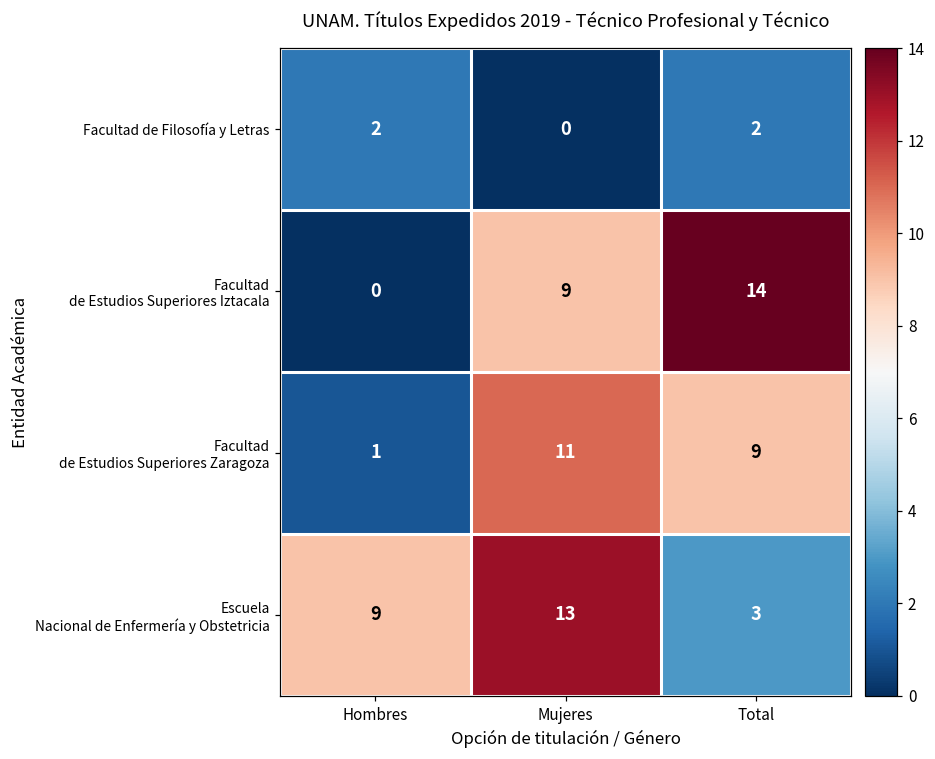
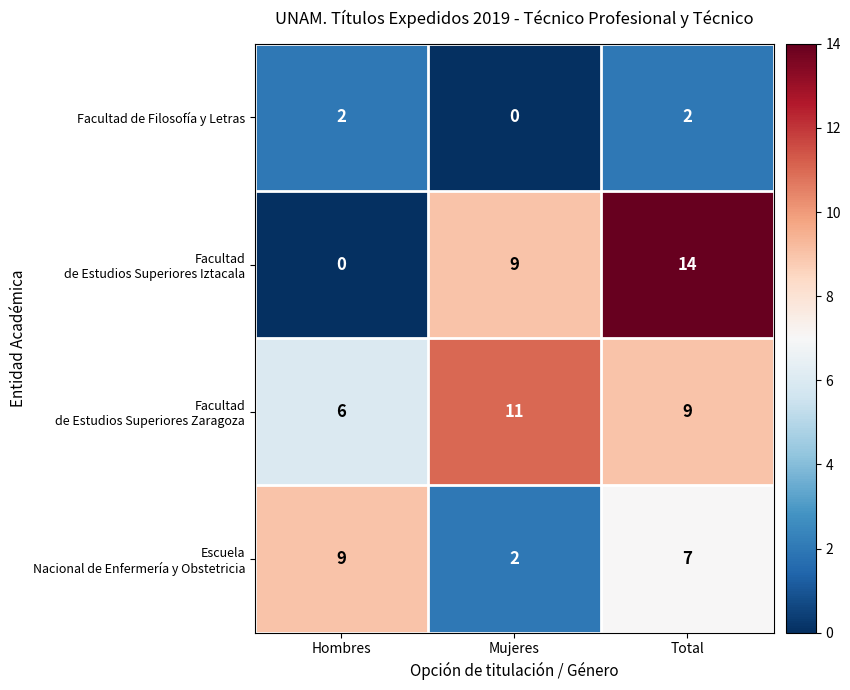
  {
    "Facultad de Filosofía y Letras": {
      "Hombres": 2,
      "Mujeres": 0,
      "Total": 2
    },
    "Facultad de Estudios Superiores Iztacala": {
      "Hombres": 0,
      "Mujeres": 9,
      "Total": 14
    },
    "Facultad de Estudios Superiores Zaragoza": {
-     "Hombres": 1,
+     "Hombres": 6,
      "Mujeres": 11,
      "Total": 9
    },
    "Escuela Nacional de Enfermería y Obstetricia": {
      "Hombres": 9,
-     "Mujeres": 13,
-     "Total": 3
+     "Mujeres": 2,
+     "Total": 7
    }
  }
